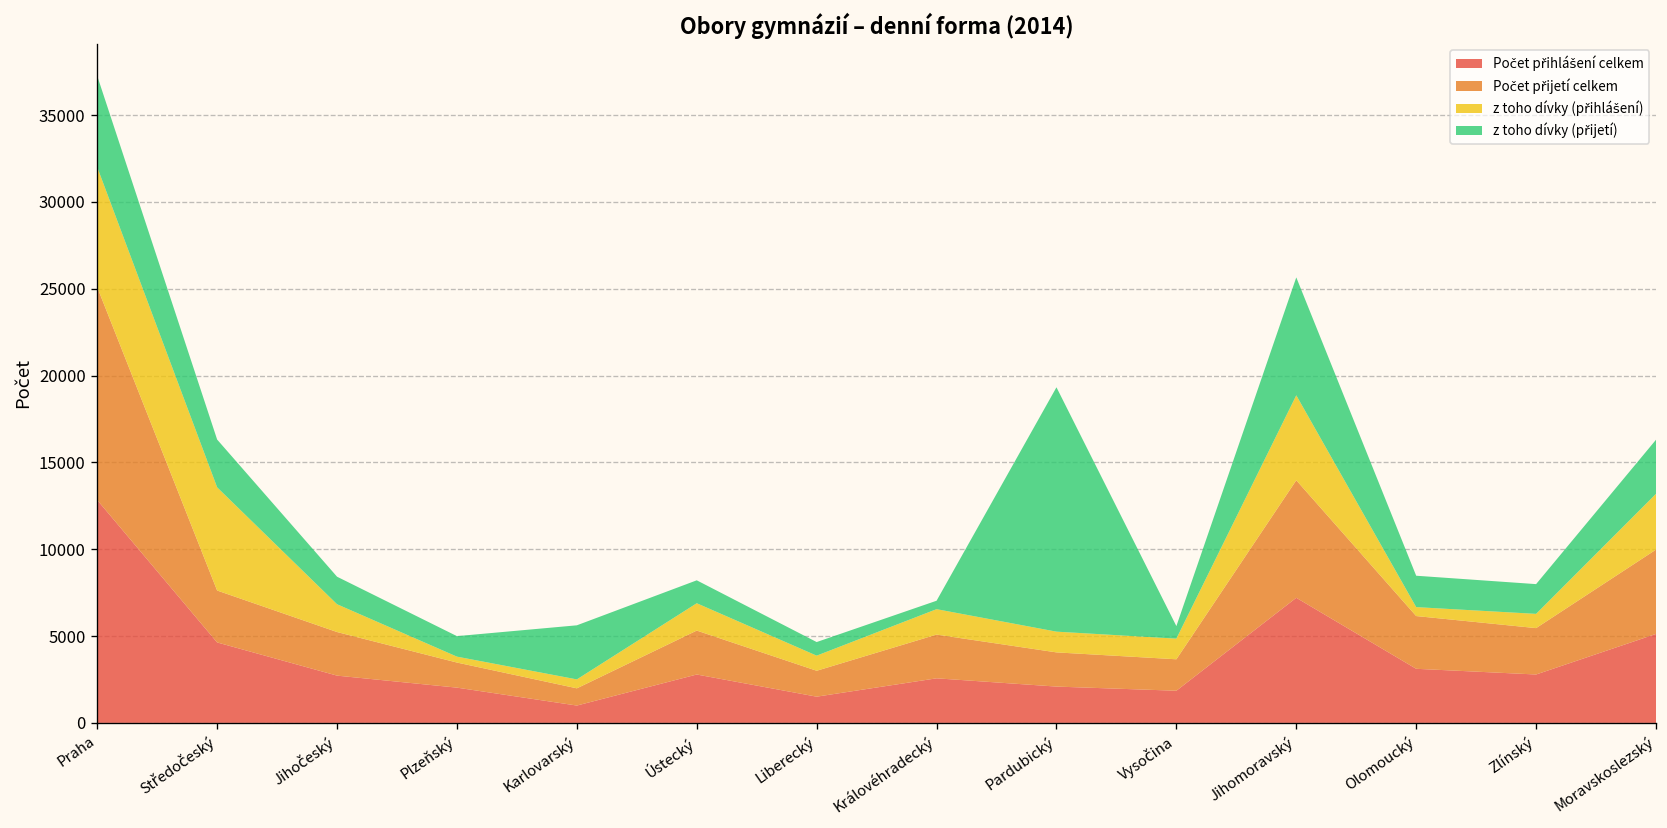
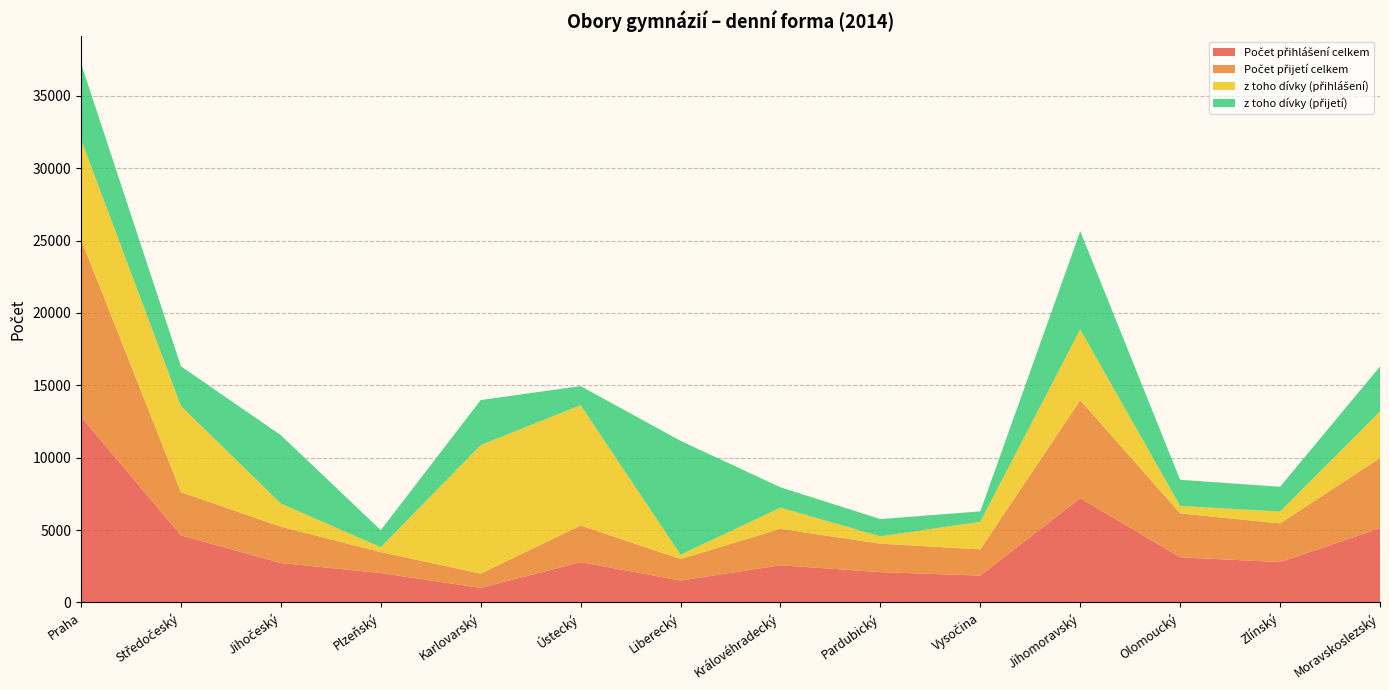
  {
    "z toho dívky (přihlášení)": {
      "Praha": 6900,
      "Středočeský": 5900,
      "Jihočeský": 1600,
      "Plzeňský": 300,
-     "Karlovarský": 500,
-     "Ústecký": 1600,
-     "Liberecký": 900,
+     "Karlovarský": 8900,
+     "Ústecký": 8300,
+     "Liberecký": 300,
      "Královéhradecký": 1500,
-     "Pardubický": 1200,
-     "Vysočina": 1200,
+     "Pardubický": 500,
+     "Vysočina": 1900,
      "Jihomoravský": 4900,
      "Olomoucký": 500,
      "Zlínský": 800,
      "Moravskoslezský": 3200
    },
    "z toho dívky (přijetí)": {
      "Praha": 5300,
      "Středočeský": 2800,
-     "Jihočeský": 1600,
+     "Jihočeský": 4700,
      "Plzeňský": 1200,
      "Karlovarský": 3100,
      "Ústecký": 1300,
-     "Liberecký": 800,
-     "Královéhradecký": 500,
-     "Pardubický": 14100,
+     "Liberecký": 7900,
+     "Královéhradecký": 1400,
+     "Pardubický": 1200,
      "Vysočina": 700,
      "Jihomoravský": 6800,
      "Olomoucký": 1800,
      "Zlínský": 1700,
      "Moravskoslezský": 3100
    }
  }
